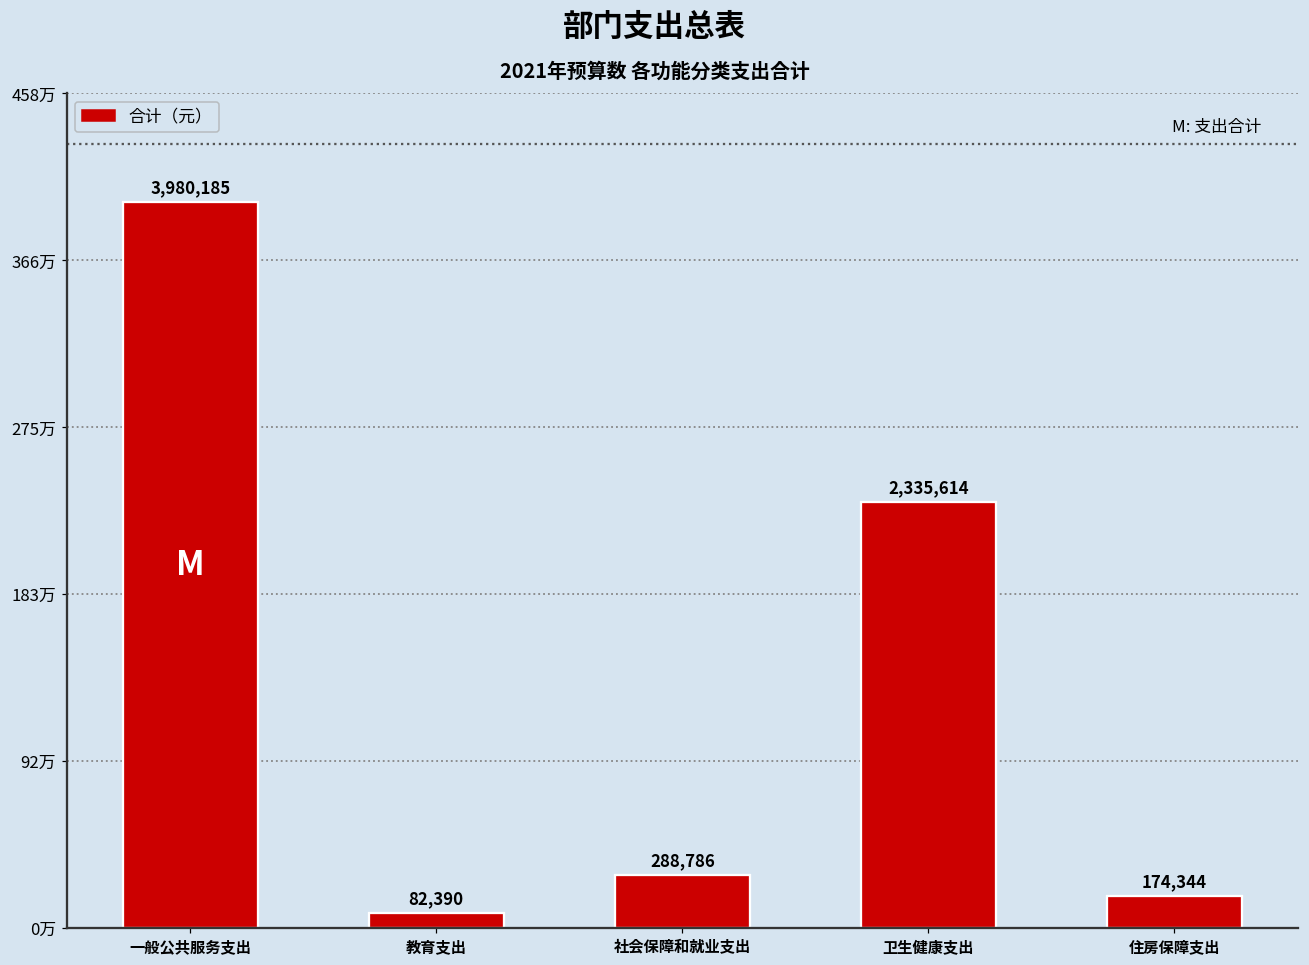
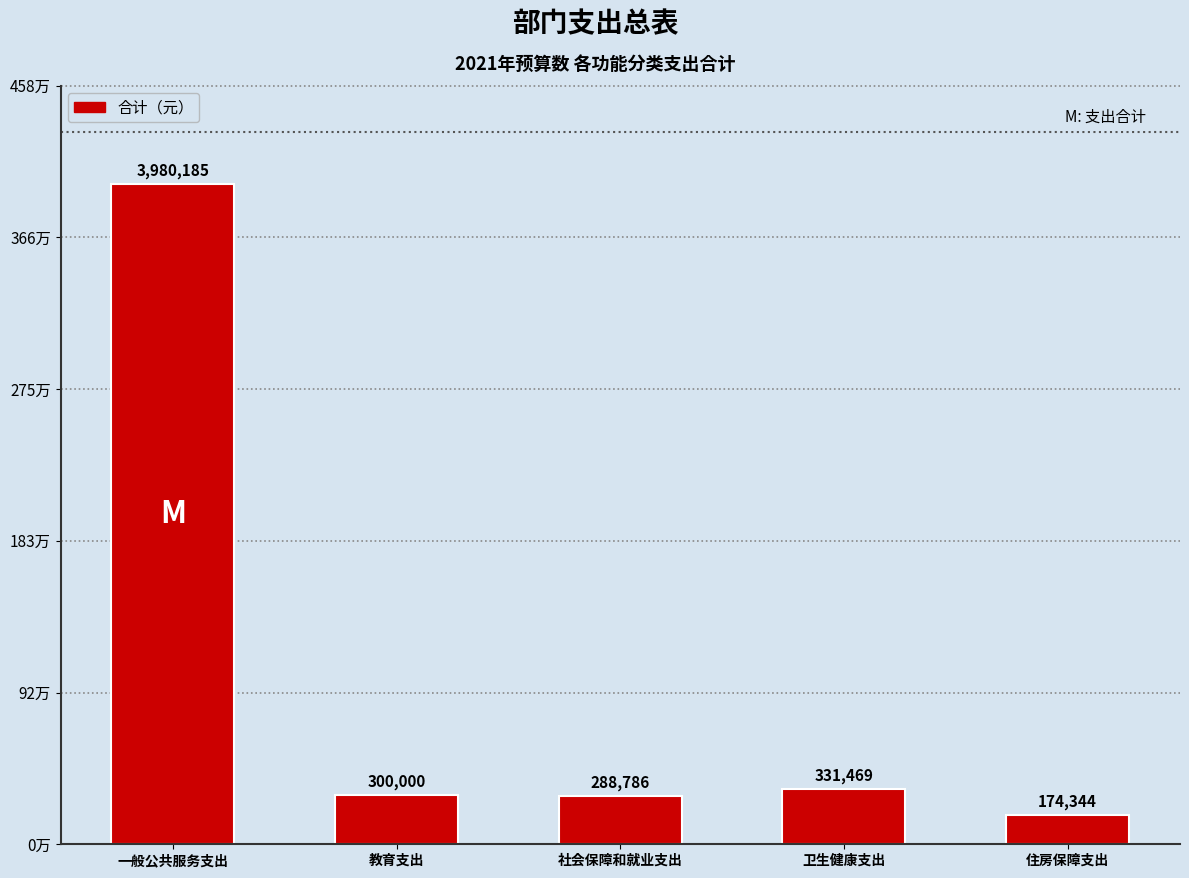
  {
    "一般公共服务支出": "3,980,185",
-   "教育支出": "82,390",
+   "教育支出": "300,000",
    "社会保障和就业支出": "288,786",
-   "卫生健康支出": "2,335,614",
+   "卫生健康支出": "331,469",
    "住房保障支出": "174,344"
  }
